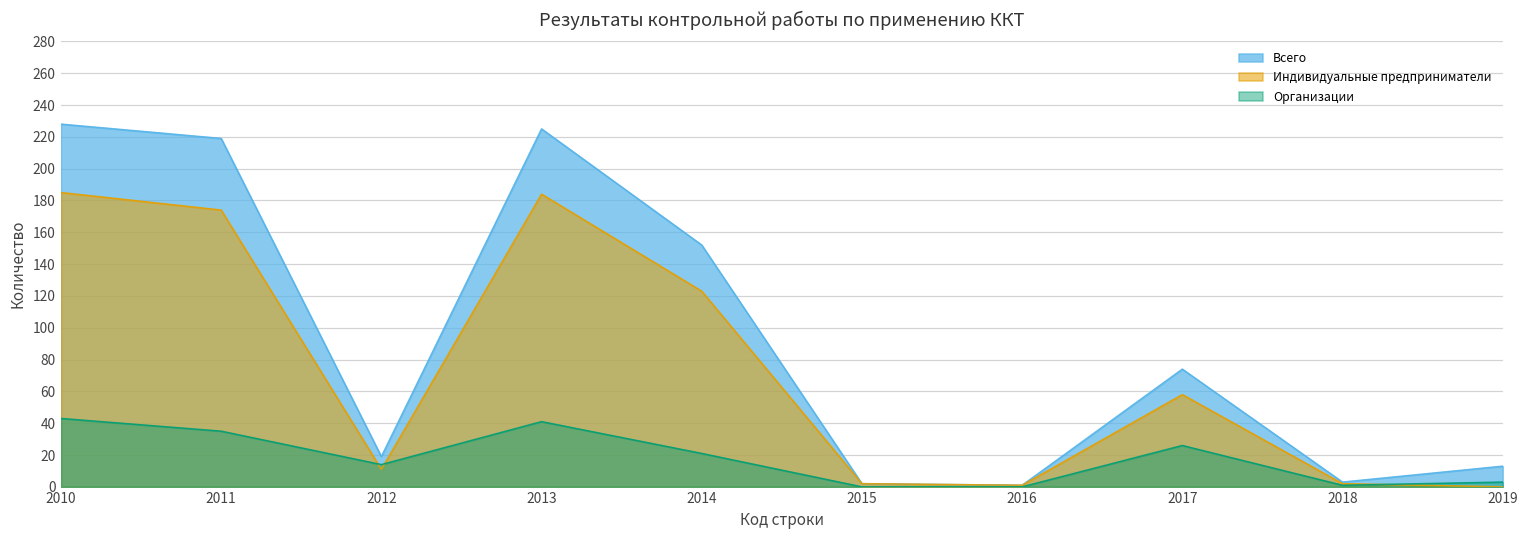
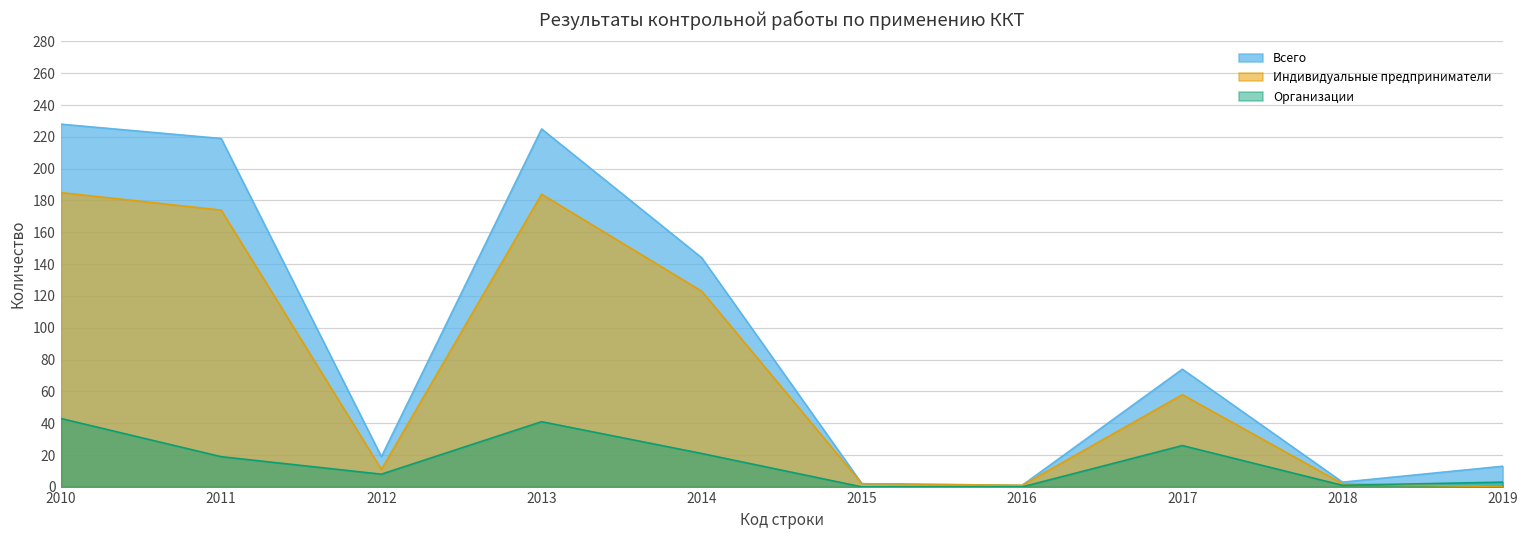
  {
    "Всего": {
      "2010": 228,
      "2011": 219,
      "2012": 19,
      "2013": 225,
-     "2014": 152,
+     "2014": 144,
      "2017": 74,
      "2019": 13
    },
    "Индивидуальные предприниматели": {
      "2010": 185,
      "2011": 174,
      "2012": 11,
      "2013": 184,
      "2014": 123,
      "2017": 58,
      "2019": 0
    },
    "Организации": {
      "2010": 43,
-     "2011": 35,
-     "2012": 14,
+     "2011": 19,
+     "2012": 8,
      "2013": 41,
      "2014": 21,
      "2015": 0,
      "2017": 26,
      "2019": 3
    }
  }
